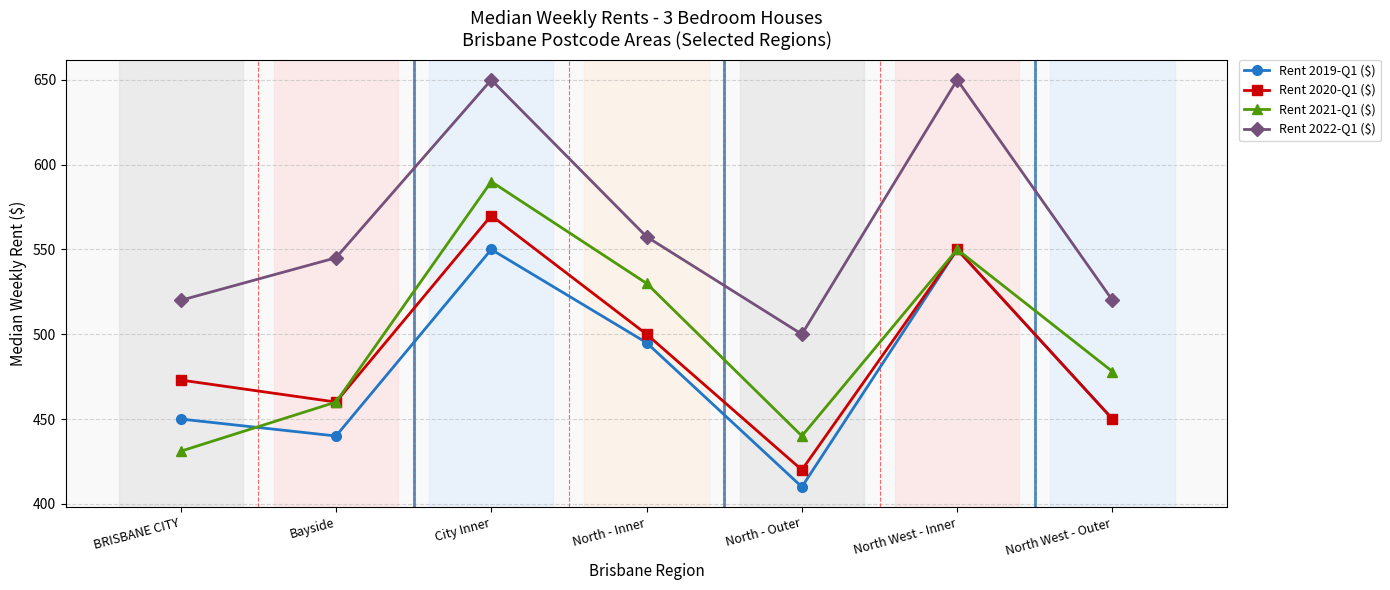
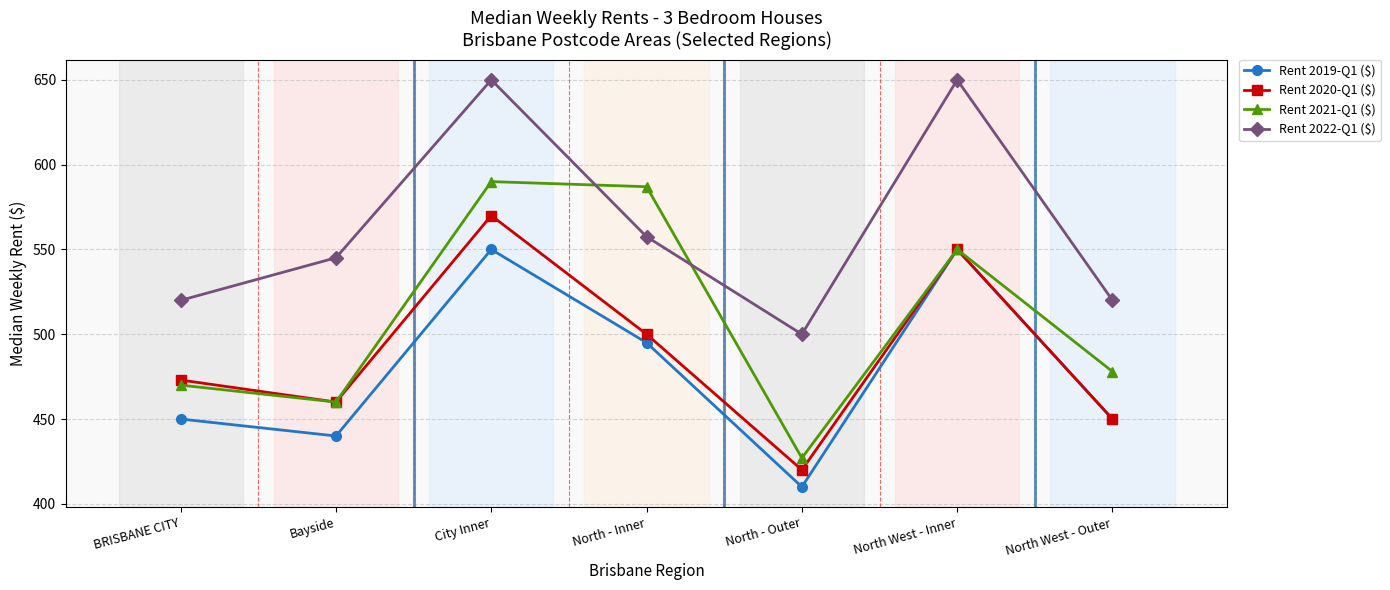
  {
    "Rent 2019-Q1 ($)": {
      "BRISBANE CITY": 450,
      "Bayside": 440,
      "City Inner": 550,
      "North - Inner": 495,
      "North - Outer": 410
    },
    "Rent 2020-Q1 ($)": {
      "BRISBANE CITY": 473,
      "City Inner": 570,
      "North - Inner": 500,
      "North - Outer": 420
    },
    "Rent 2021-Q1 ($)": {
-     "BRISBANE CITY": 431,
+     "BRISBANE CITY": 470,
      "City Inner": 590,
-     "North - Inner": 530,
-     "North - Outer": 440,
+     "North - Inner": 587,
+     "North - Outer": 427,
      "North West - Outer": 478
    },
    "Rent 2022-Q1 ($)": {
      "BRISBANE CITY": 520,
      "Bayside": 545,
      "City Inner": 650,
      "North - Inner": 558,
      "North - Outer": 500,
      "North West - Inner": 650,
      "North West - Outer": 520
    }
  }
